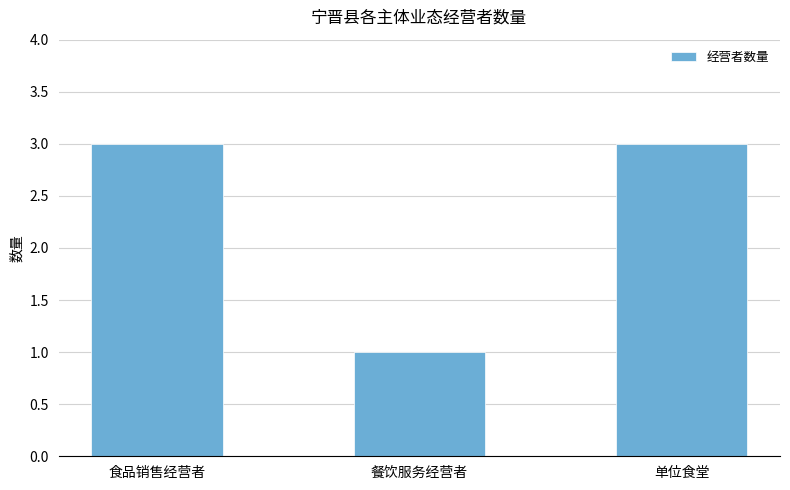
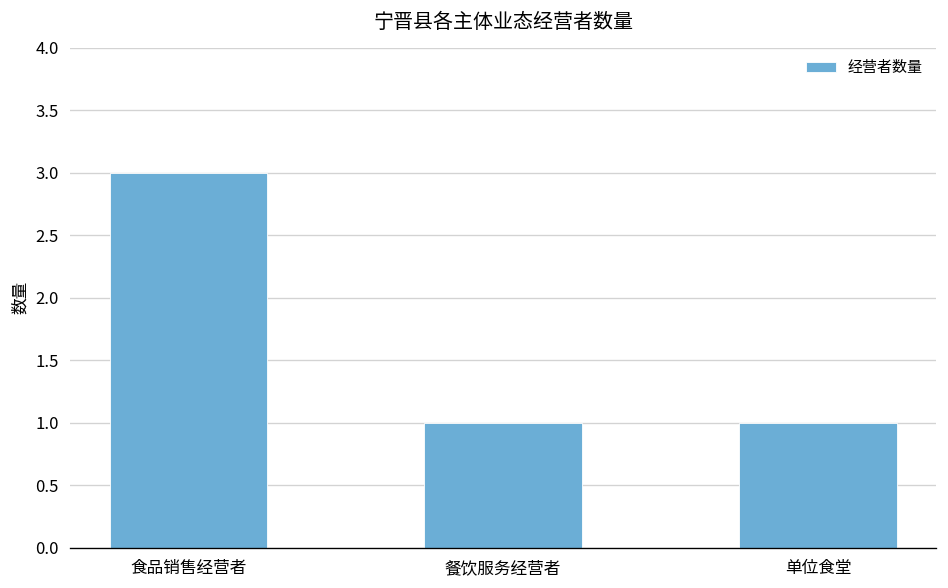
  {
    "食品销售经营者": 3,
    "餐饮服务经营者": 1,
-   "单位食堂": 3
+   "单位食堂": 1
  }
